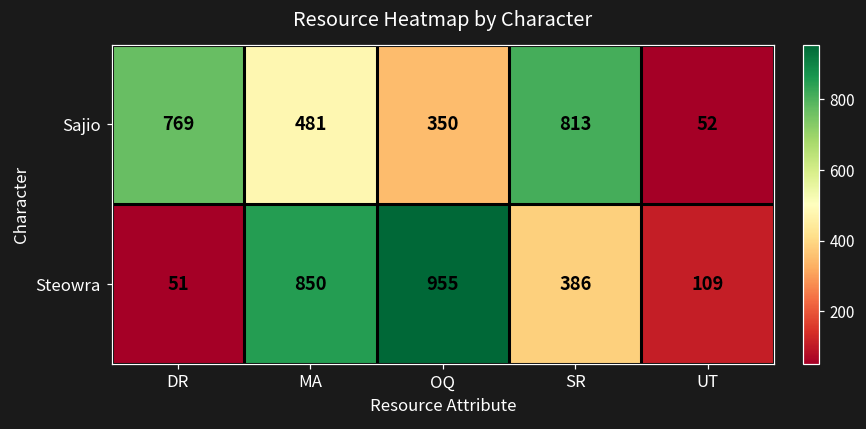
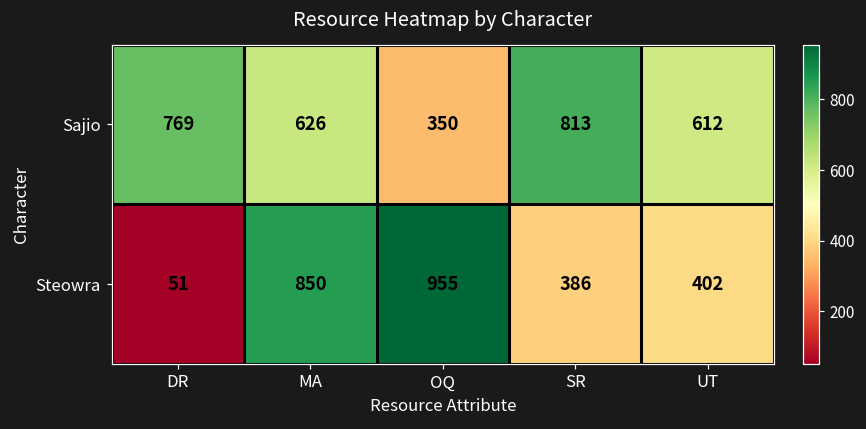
  {
    "Sajio": {
      "DR": 769,
-     "MA": 481,
+     "MA": 626,
      "OQ": 350,
      "SR": 813,
-     "UT": 52
+     "UT": 612
    },
    "Steowra": {
      "DR": 51,
      "MA": 850,
      "OQ": 955,
      "SR": 386,
-     "UT": 109
+     "UT": 402
    }
  }
